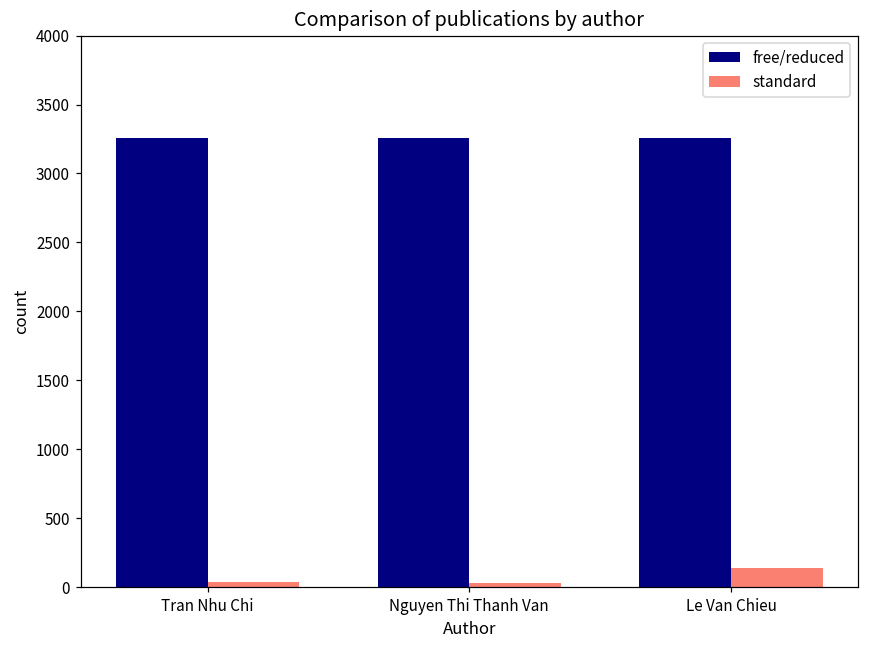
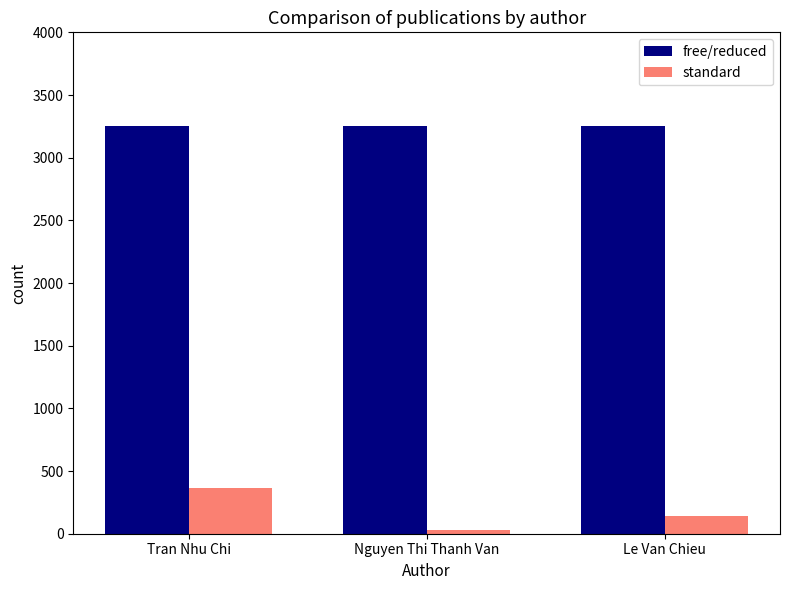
  {
    "free/reduced": {
      "Tran Nhu Chi": 3260,
      "Nguyen Thi Thanh Van": 3260,
      "Le Van Chieu": 3260
    },
    "standard": {
-     "Tran Nhu Chi": 40,
+     "Tran Nhu Chi": 360,
      "Nguyen Thi Thanh Van": 30,
      "Le Van Chieu": 140
    }
  }
